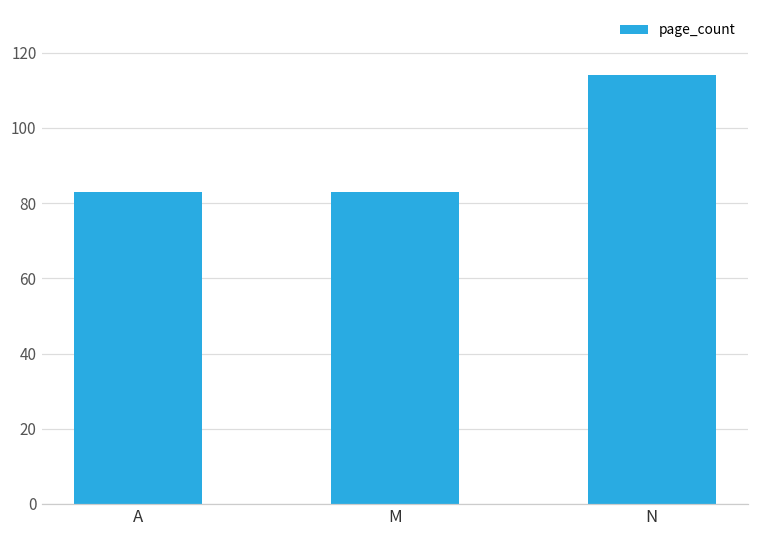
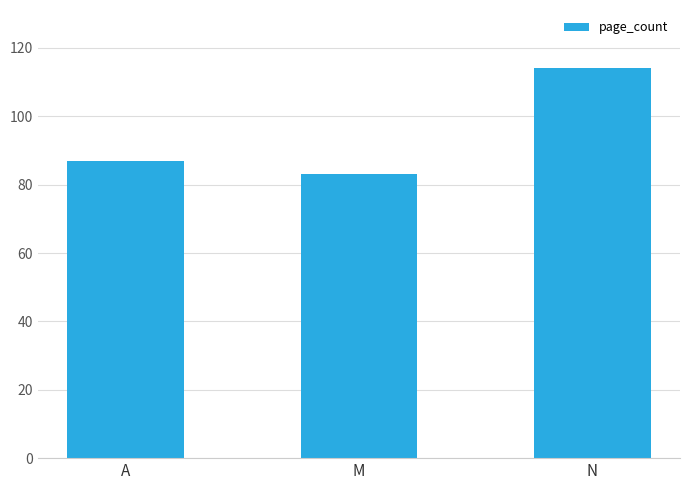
  {
-   "A": 83,
+   "A": 87,
    "M": 83,
    "N": 114
  }
